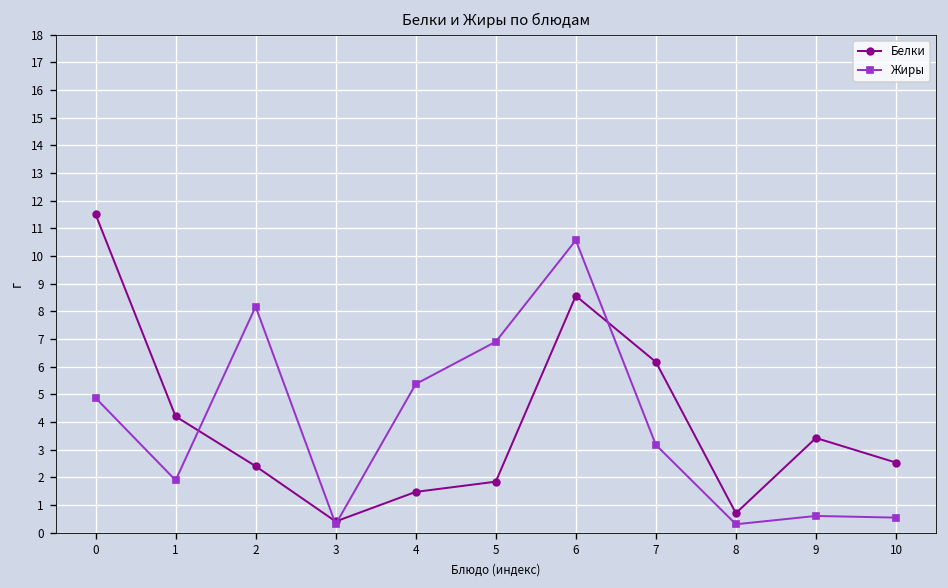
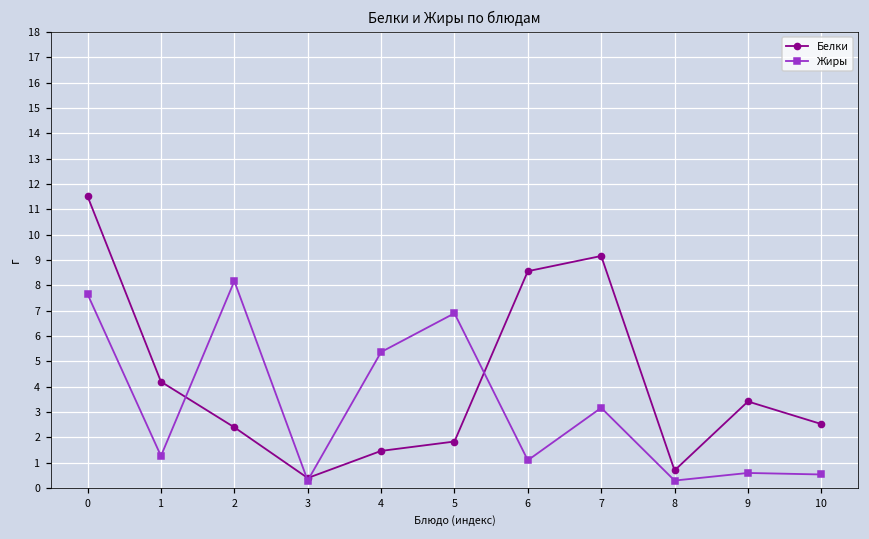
  {
    "Белки": {
      "0": 11.5,
      "1": 4.2,
      "2": 2.4,
      "4": 1.5,
      "5": 1.8,
      "6": 8.6,
-     "7": 6.2,
+     "7": 9.2,
      "8": 0.7,
      "9": 3.4,
      "10": 2.5
    },
    "Жиры": {
-     "0": 4.9,
-     "1": 1.9,
+     "0": 7.7,
+     "1": 1.3,
      "2": 8.2,
      "4": 5.4,
      "5": 6.9,
-     "6": 10.6,
+     "6": 1.1,
      "7": 3.2,
      "8": 0.3,
      "9": 0.6,
      "10": 0.5
    }
  }
